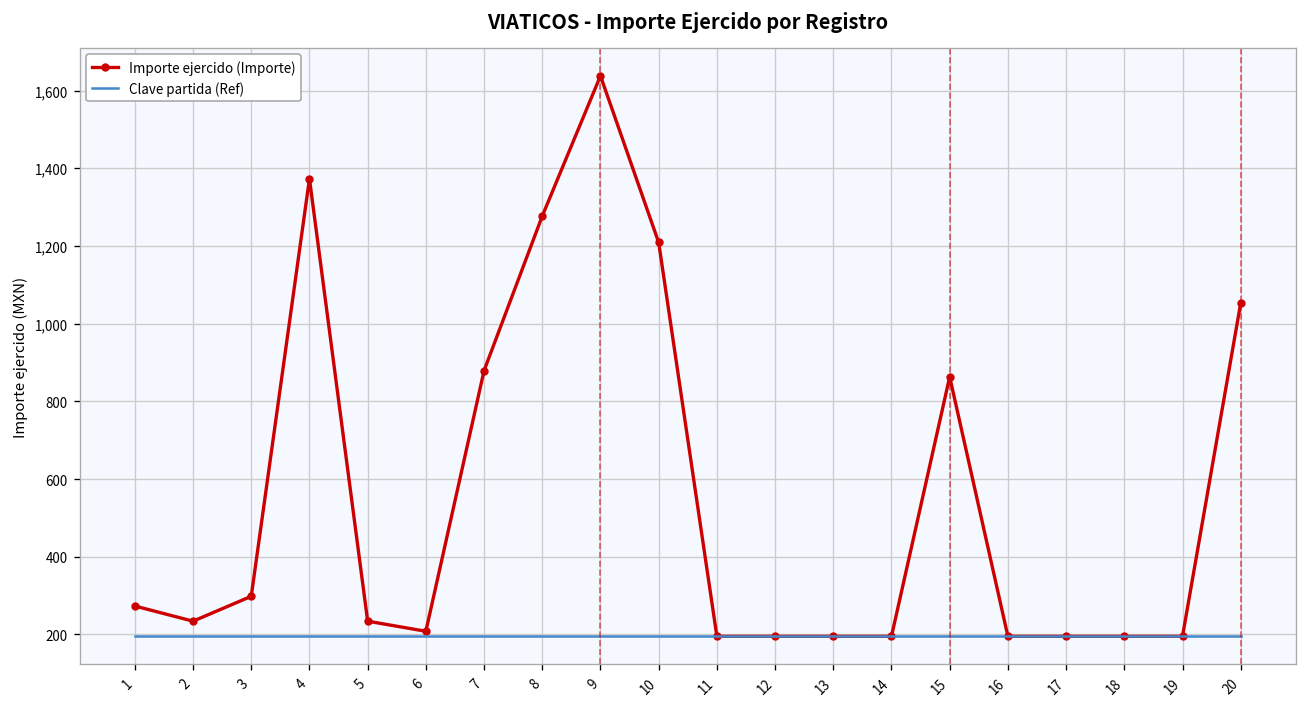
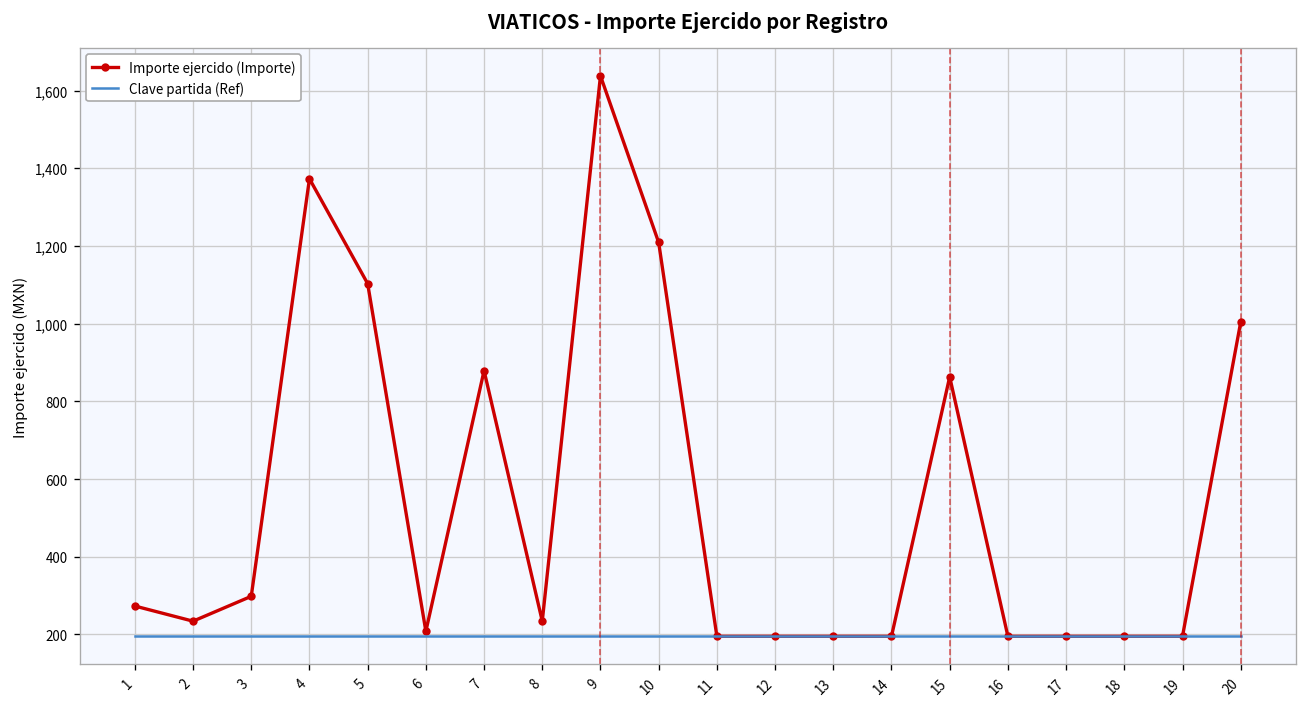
  {
    "Importe ejercido (Importe)": {
      "1": "270",
      "2": "230",
      "3": "300",
      "4": "1,370",
-     "5": "230",
+     "5": "1,100",
      "6": "210",
      "7": "880",
-     "8": "1,280",
+     "8": "230",
      "9": "1,640",
      "10": "1,210",
      "15": "860",
-     "20": "1,050"
+     "20": "1,000"
    },
    "Clave partida (Ref)": {
      "1": "200",
      "2": "200",
      "3": "200",
      "4": "200",
      "5": "200",
      "6": "200",
      "7": "200",
      "8": "200",
      "9": "200",
      "10": "200",
      "15": "200",
      "20": "200"
    }
  }
